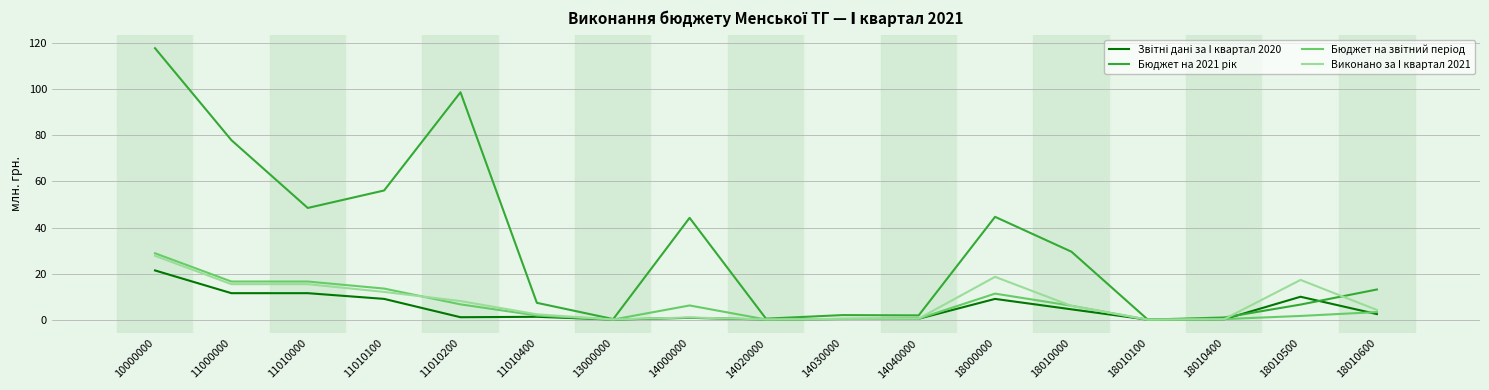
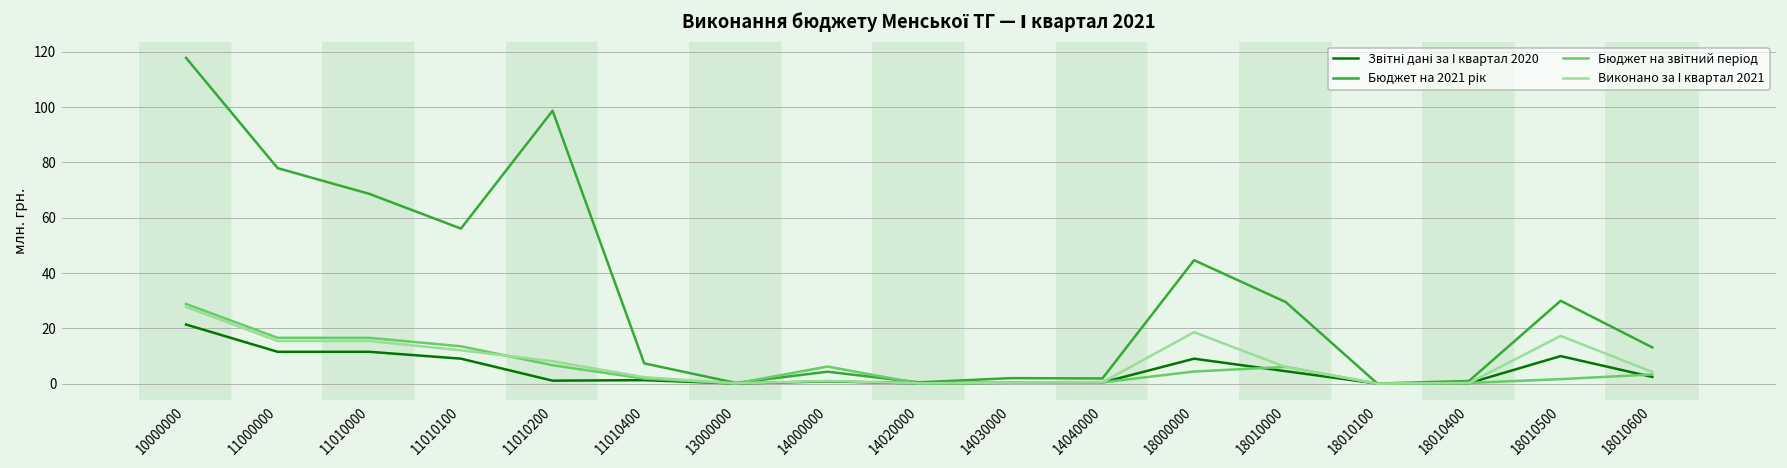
  {
    "Звітні дані за І квартал 2020": {
      "10000000": 21,
      "11000000": 12,
      "11010000": 12,
      "11010100": 9,
      "11010200": 1,
      "18000000": 9,
      "18010000": 4,
      "18010500": 10
    },
    "Бюджет на 2021 рік": {
      "10000000": 118,
      "11000000": 78,
-     "11010000": 48,
+     "11010000": 69,
      "11010100": 56,
      "11010200": 99,
      "11010400": 7,
-     "14000000": 44,
+     "14000000": 4,
      "14030000": 2,
      "14040000": 2,
      "18000000": 45,
      "18010000": 30,
-     "18010500": 7,
+     "18010500": 30,
      "18010600": 13
    },
    "Бюджет на звітний період": {
      "11000000": 17,
      "11010000": 17,
      "11010100": 14,
      "11010200": 7,
      "14000000": 6,
-     "18000000": 11,
+     "18000000": 4,
      "18010500": 2
    },
    "Виконано за І квартал 2021": {
      "11000000": 15,
      "11010000": 15,
      "11010100": 12,
      "11010200": 8,
      "18000000": 19,
      "18010500": 17
    }
  }
